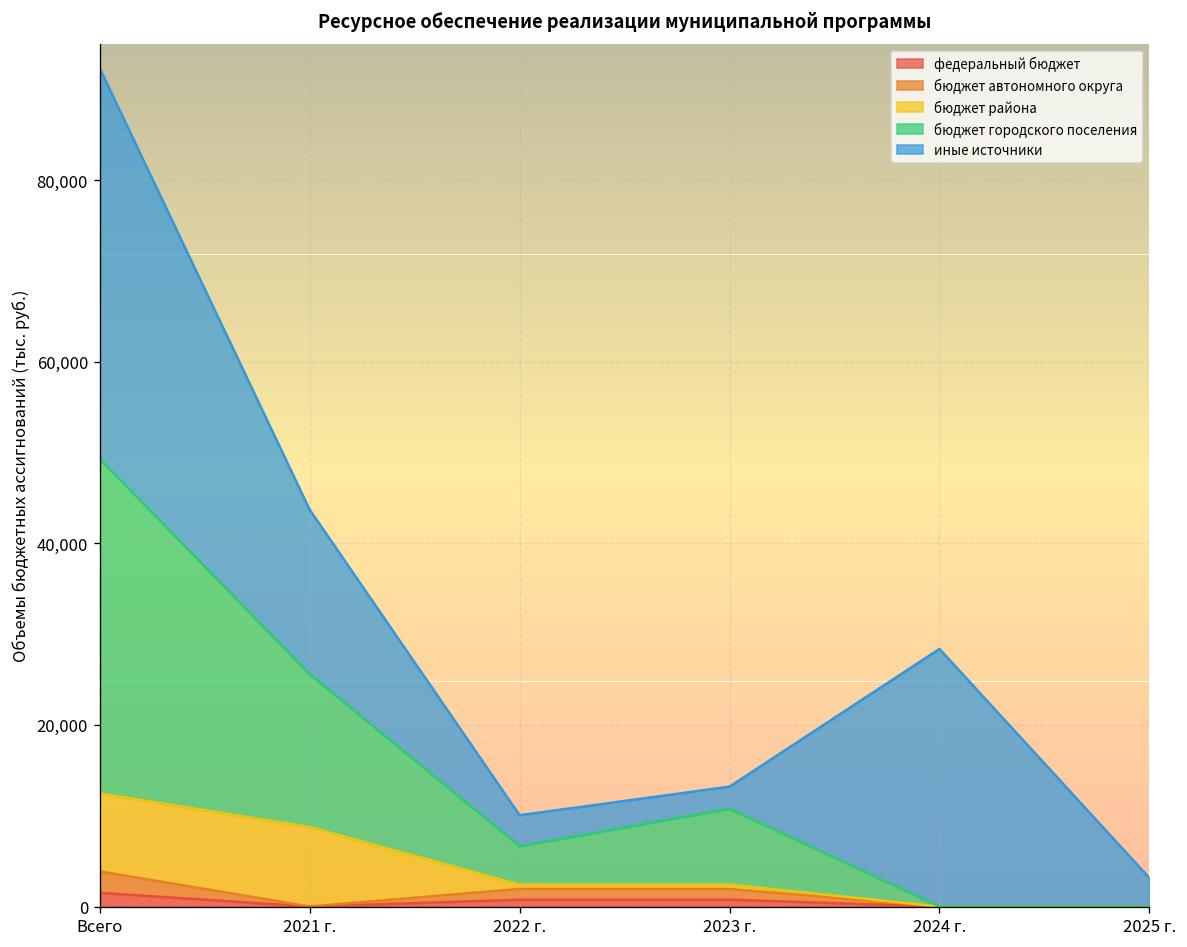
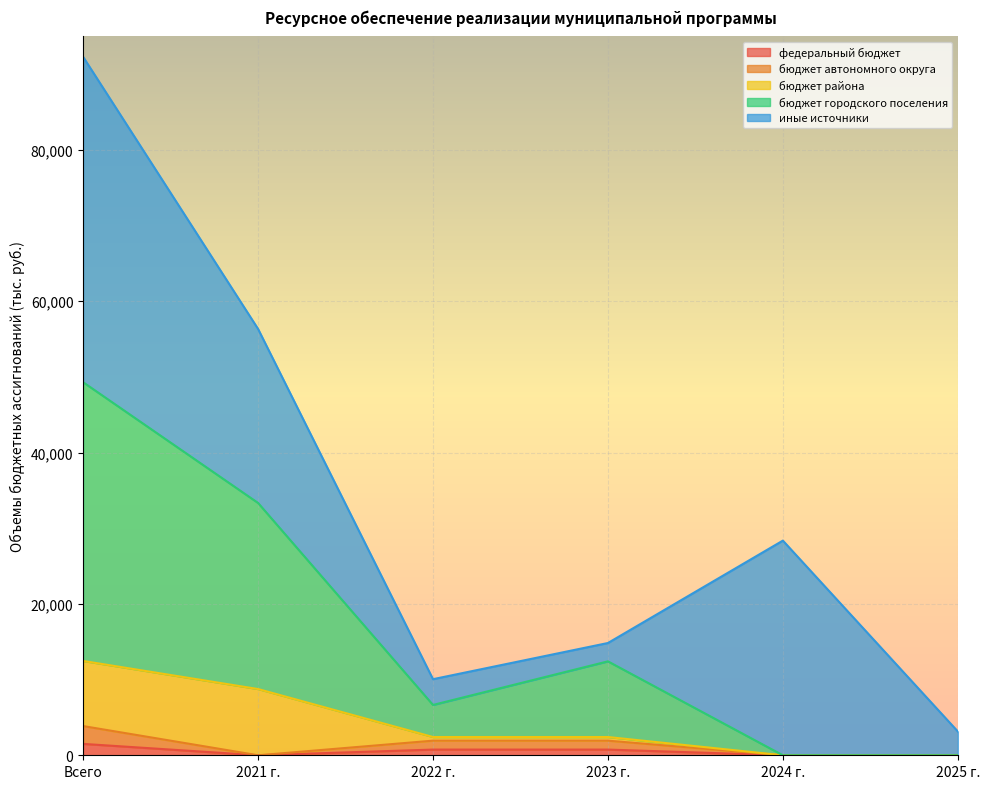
  {
    "бюджет района": {
      "Всего": "9,000",
      "2021 г.": "9,000",
      "2022 г.": "0",
      "2023 г.": "0"
    },
    "бюджет городского поселения": {
      "Всего": "37,000",
-     "2021 г.": "17,000",
+     "2021 г.": "25,000",
      "2022 г.": "4,000",
-     "2023 г.": "8,000"
+     "2023 г.": "10,000"
    },
    "иные источники": {
      "Всего": "43,000",
-     "2021 г.": "18,000",
+     "2021 г.": "23,000",
      "2022 г.": "3,000",
      "2023 г.": "2,000",
      "2024 г.": "28,000",
      "2025 г.": "3,000"
    }
  }
